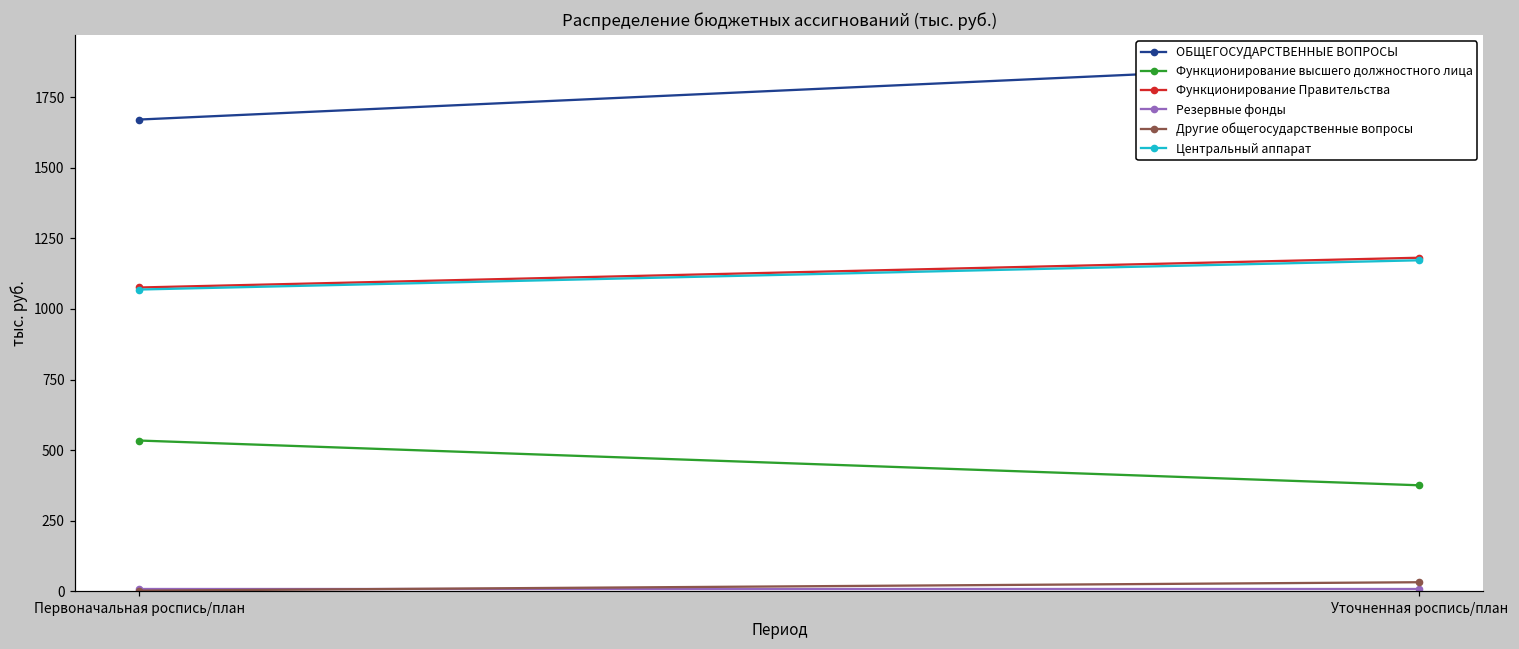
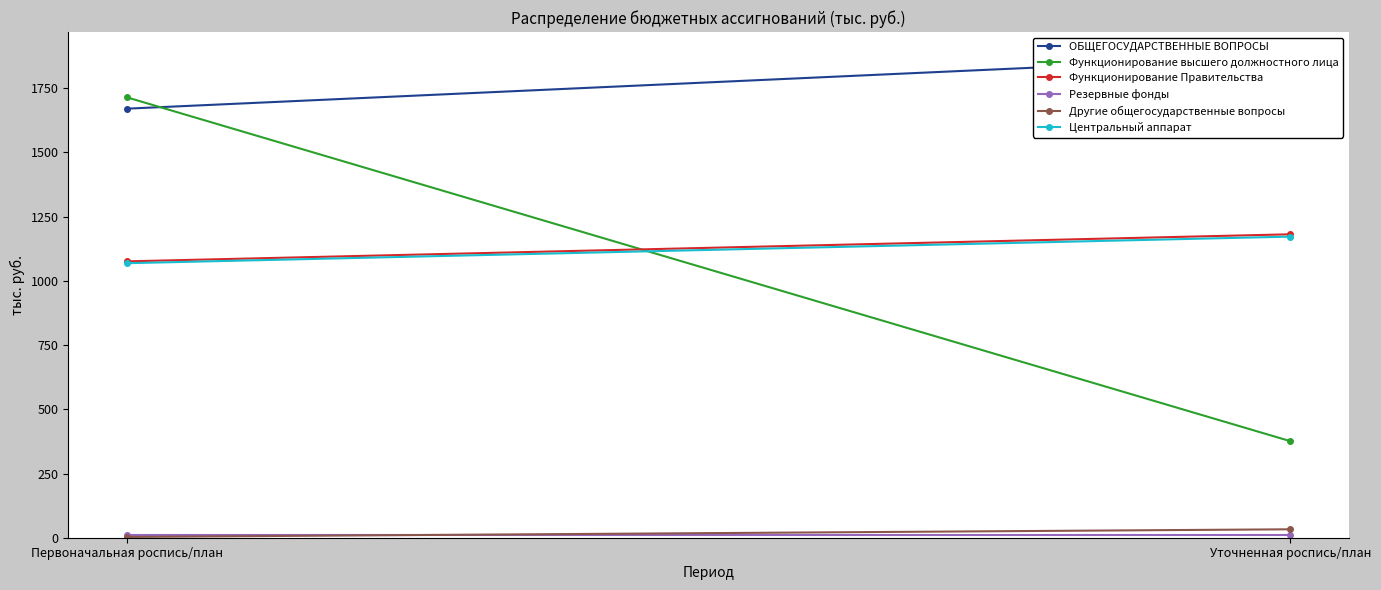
  {
    "ОБЩЕГОСУДАРСТВЕННЫЕ ВОПРОСЫ": {
      "Первоначальная роспись/план": 1670
    },
    "Функционирование высшего должностного лица": {
-     "Первоначальная роспись/план": 530,
+     "Первоначальная роспись/план": 1710,
      "Уточненная роспись/план": 380
    },
    "Резервные фонды": {
      "Уточненная роспись/план": 10
    },
    "Другие общегосударственные вопросы": {
      "Уточненная роспись/план": 30
    }
  }
